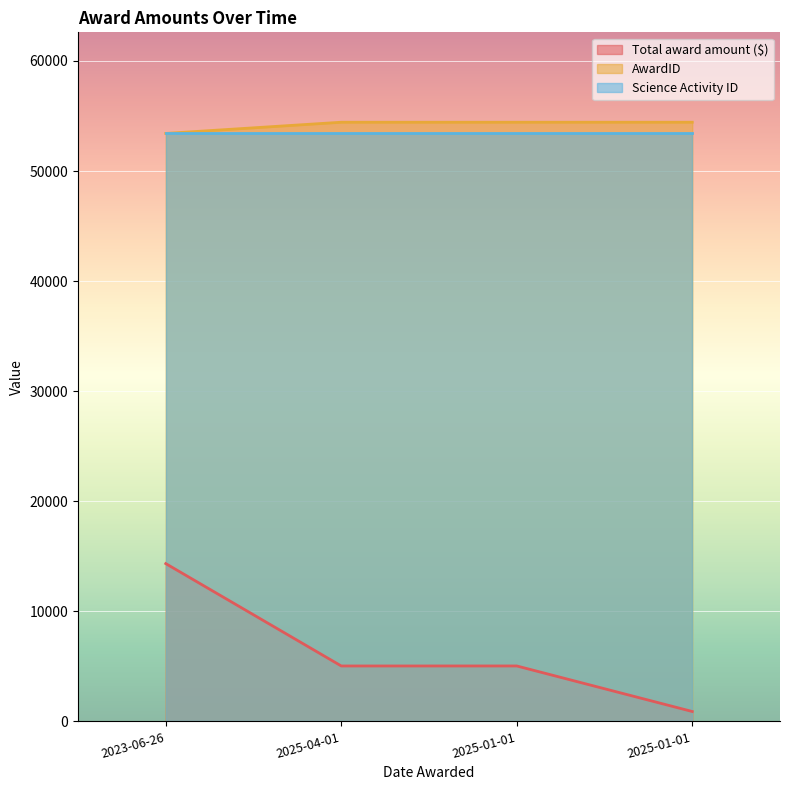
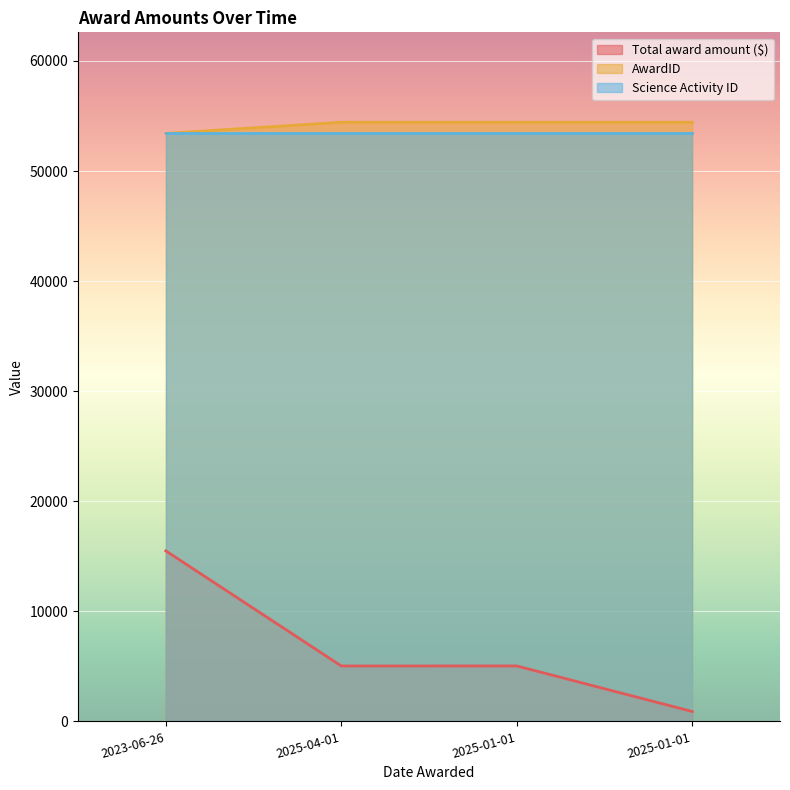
  {
    "Total award amount ($)": {
-     "2023-06-26": 14300,
+     "2023-06-26": 15500,
      "2025-04-01": 5000
    },
    "AwardID": {
      "2025-04-01": 54400
    },
    "Science Activity ID": {
      "2025-04-01": 53400
    }
  }
